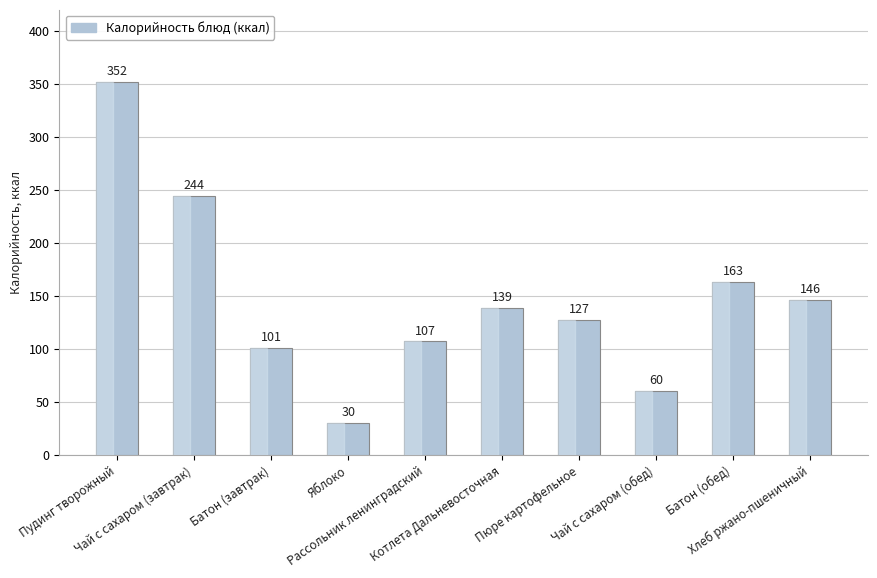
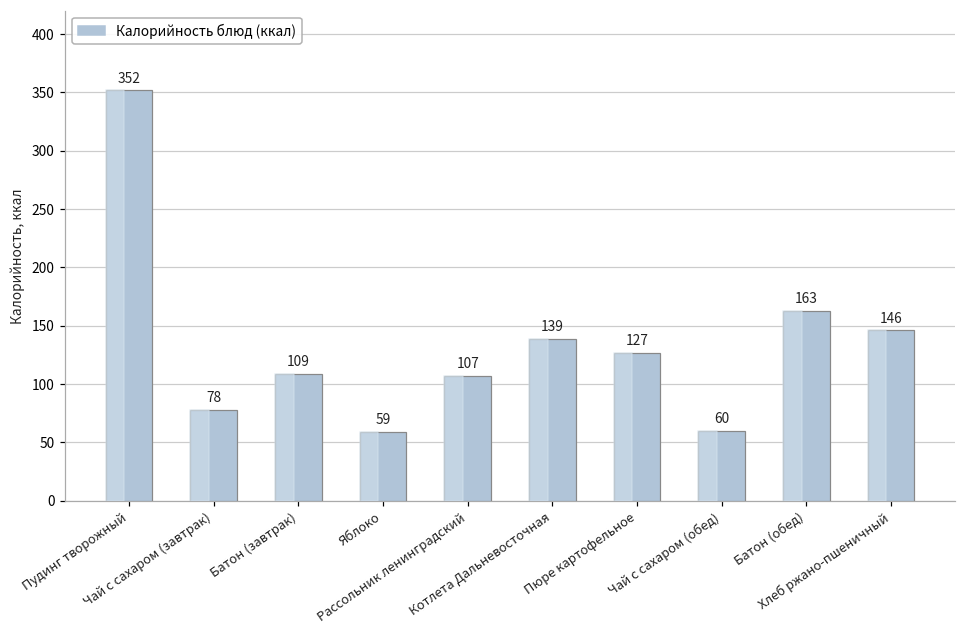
  {
    "Пудинг творожный": 352,
-   "Чай с сахаром (завтрак)": 244,
-   "Батон (завтрак)": 101,
-   "Яблоко": 30,
+   "Чай с сахаром (завтрак)": 78,
+   "Батон (завтрак)": 109,
+   "Яблоко": 59,
    "Рассольник ленинградский": 107,
    "Котлета Дальневосточная": 139,
    "Пюре картофельное": 127,
    "Чай с сахаром (обед)": 60,
    "Батон (обед)": 163,
    "Хлеб ржано-пшеничный": 146
  }
